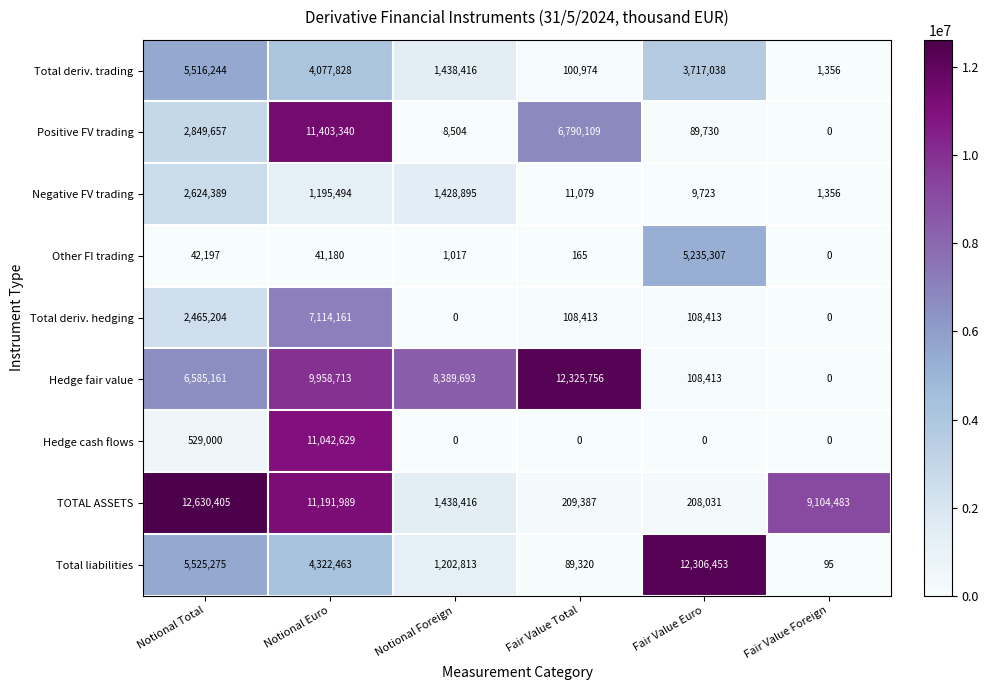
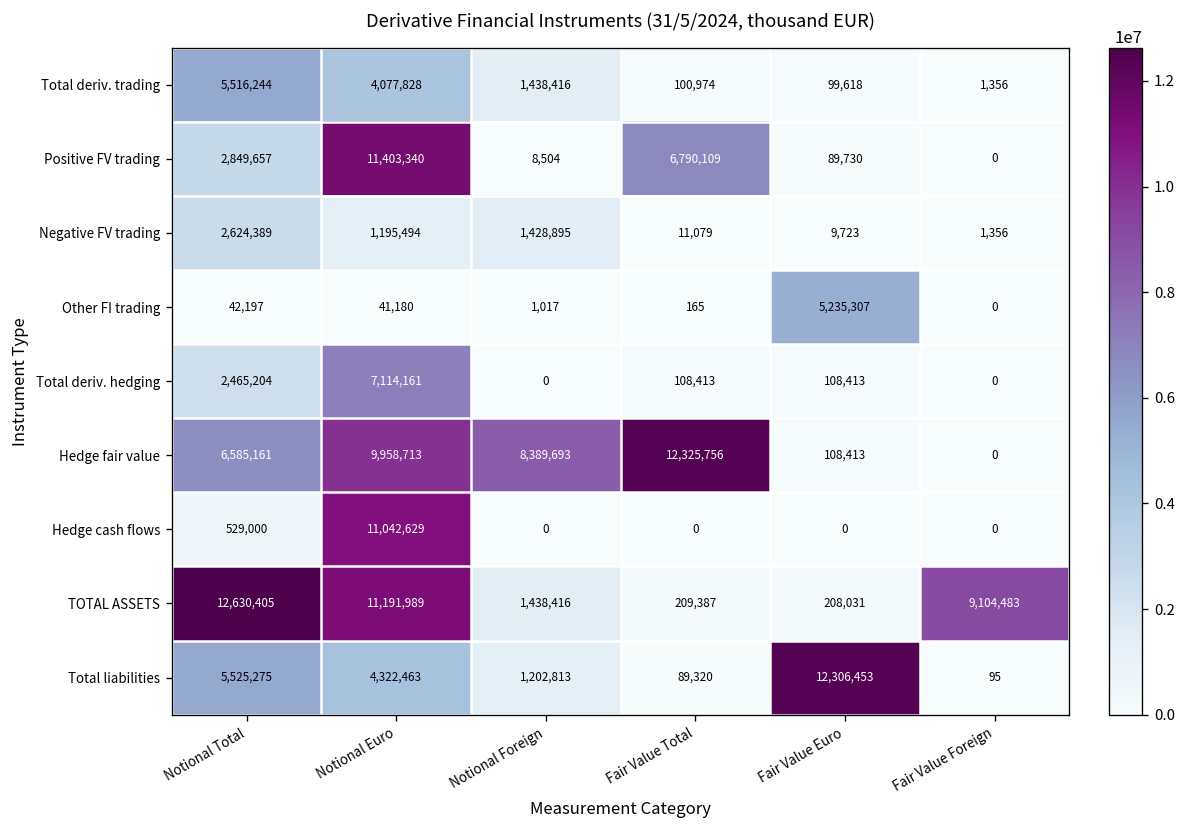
  {
    "Total deriv. trading": {
      "Notional Total": "5,516,244",
      "Notional Euro": "4,077,828",
      "Notional Foreign": "1,438,416",
      "Fair Value Total": "100,974",
-     "Fair Value Euro": "3,717,038",
+     "Fair Value Euro": "99,618",
      "Fair Value Foreign": "1,356"
    },
    "Positive FV trading": {
      "Notional Total": "2,849,657",
      "Notional Euro": "11,403,340",
      "Notional Foreign": "8,504",
      "Fair Value Total": "6,790,109",
      "Fair Value Euro": "89,730",
      "Fair Value Foreign": "0"
    },
    "Negative FV trading": {
      "Notional Total": "2,624,389",
      "Notional Euro": "1,195,494",
      "Notional Foreign": "1,428,895",
      "Fair Value Total": "11,079",
      "Fair Value Euro": "9,723",
      "Fair Value Foreign": "1,356"
    },
    "Other FI trading": {
      "Notional Total": "42,197",
      "Notional Euro": "41,180",
      "Notional Foreign": "1,017",
      "Fair Value Total": "165",
      "Fair Value Euro": "5,235,307",
      "Fair Value Foreign": "0"
    },
    "Total deriv. hedging": {
      "Notional Total": "2,465,204",
      "Notional Euro": "7,114,161",
      "Notional Foreign": "0",
      "Fair Value Total": "108,413",
      "Fair Value Euro": "108,413",
      "Fair Value Foreign": "0"
    },
    "Hedge fair value": {
      "Notional Total": "6,585,161",
      "Notional Euro": "9,958,713",
      "Notional Foreign": "8,389,693",
      "Fair Value Total": "12,325,756",
      "Fair Value Euro": "108,413",
      "Fair Value Foreign": "0"
    },
    "Hedge cash flows": {
      "Notional Total": "529,000",
      "Notional Euro": "11,042,629",
      "Notional Foreign": "0",
      "Fair Value Total": "0",
      "Fair Value Euro": "0",
      "Fair Value Foreign": "0"
    },
    "TOTAL ASSETS": {
      "Notional Total": "12,630,405",
      "Notional Euro": "11,191,989",
      "Notional Foreign": "1,438,416",
      "Fair Value Total": "209,387",
      "Fair Value Euro": "208,031",
      "Fair Value Foreign": "9,104,483"
    },
    "Total liabilities": {
      "Notional Total": "5,525,275",
      "Notional Euro": "4,322,463",
      "Notional Foreign": "1,202,813",
      "Fair Value Total": "89,320",
      "Fair Value Euro": "12,306,453",
      "Fair Value Foreign": "95"
    }
  }
